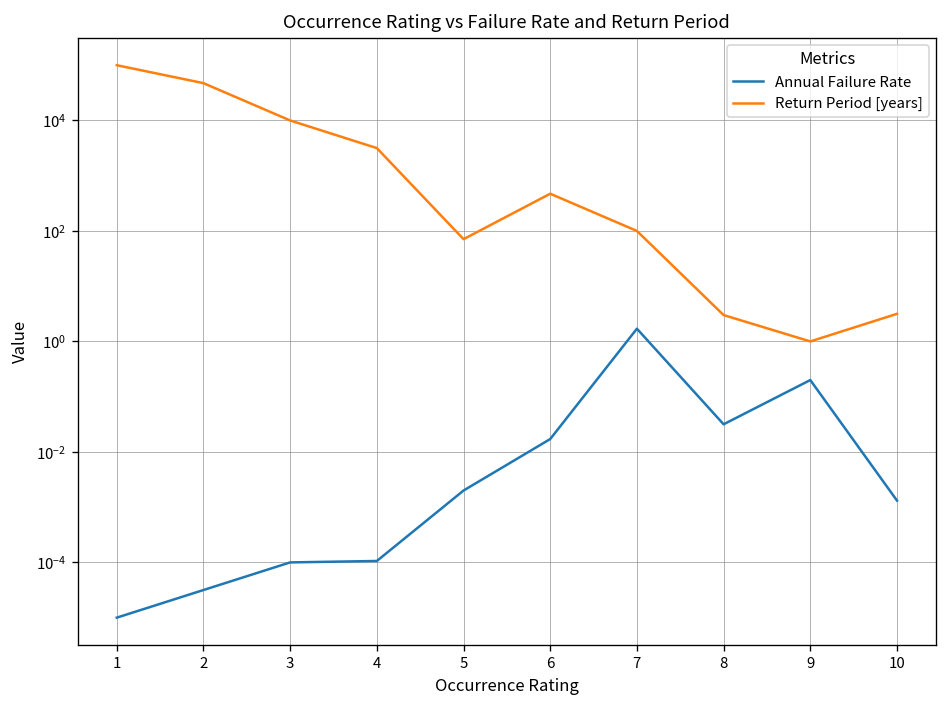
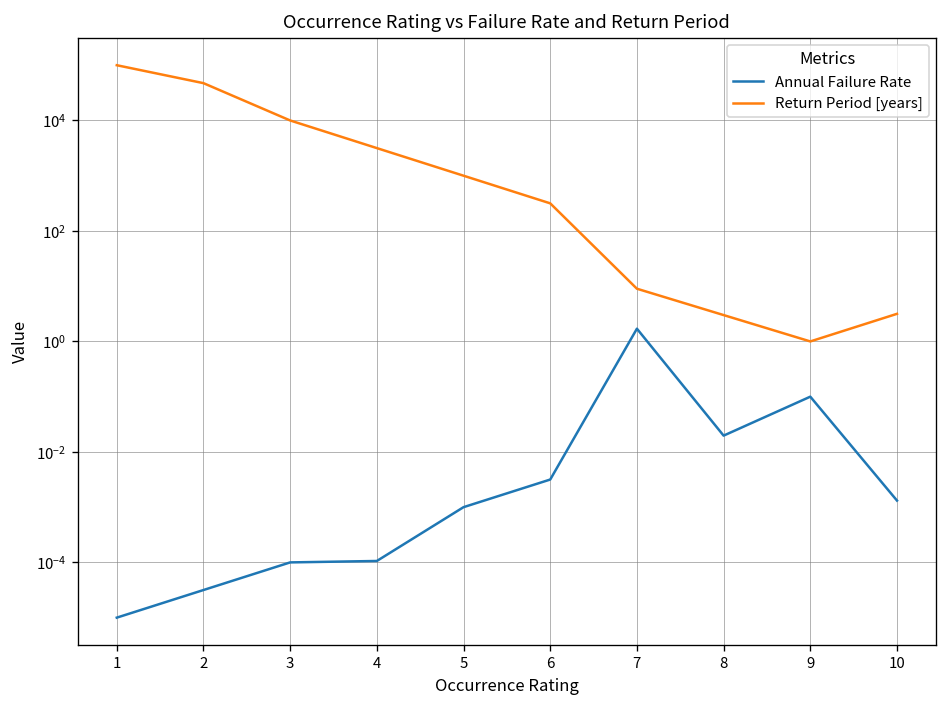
  {
    "Annual Failure Rate": {
      "1": 0.000010,
      "2": 0.00003,
      "3": 0.00010,
      "4": 0.00011,
-     "5": 0.002,
-     "6": 0.017,
+     "5": 0.001,
+     "6": 0.003,
      "7": 1.7,
-     "8": 0.03,
-     "9": 0.2,
+     "8": 0.020,
+     "9": 0.1,
      "10": 0.0013
    },
    "Return Period [years]": {
      "1": 100000,
      "2": 50000,
      "3": 10000,
      "4": 3000,
-     "5": 70,
-     "6": 500,
-     "7": 100,
+     "5": 1000,
+     "6": 300,
+     "7": 9,
      "8": 3,
      "9": 1,
      "10": 3
    }
  }
